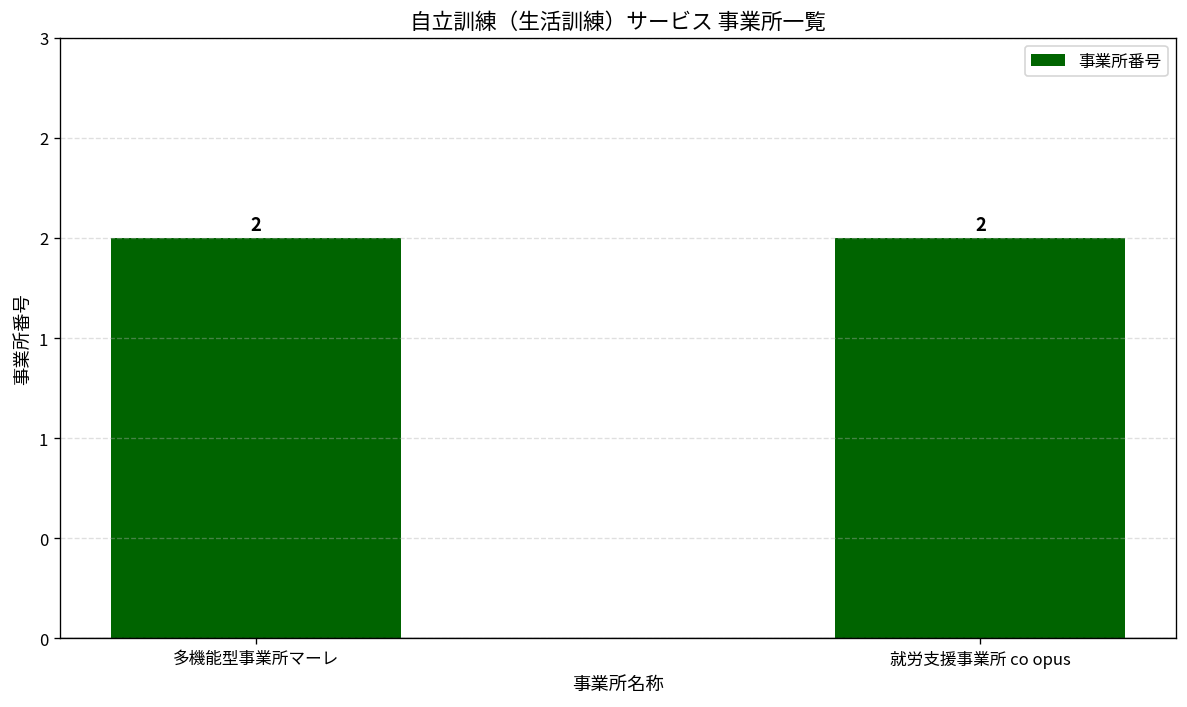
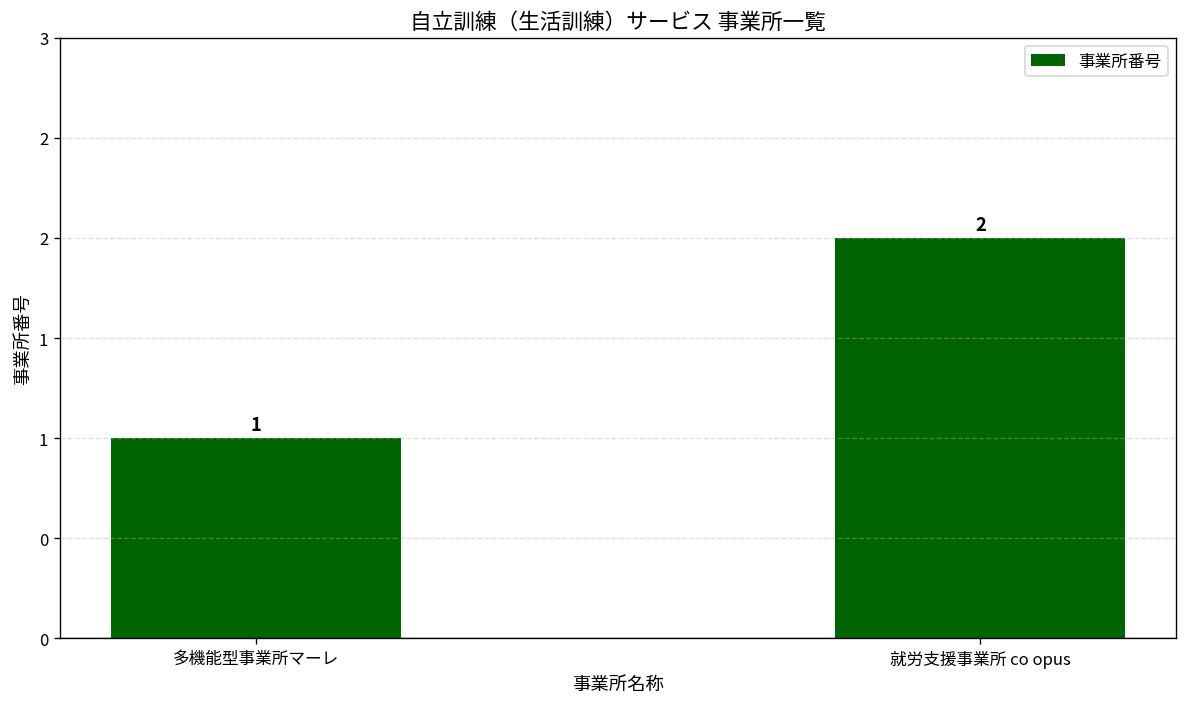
  {
-   "多機能型事業所マーレ": 2,
+   "多機能型事業所マーレ": 1,
    "就労支援事業所 co opus": 2
  }
